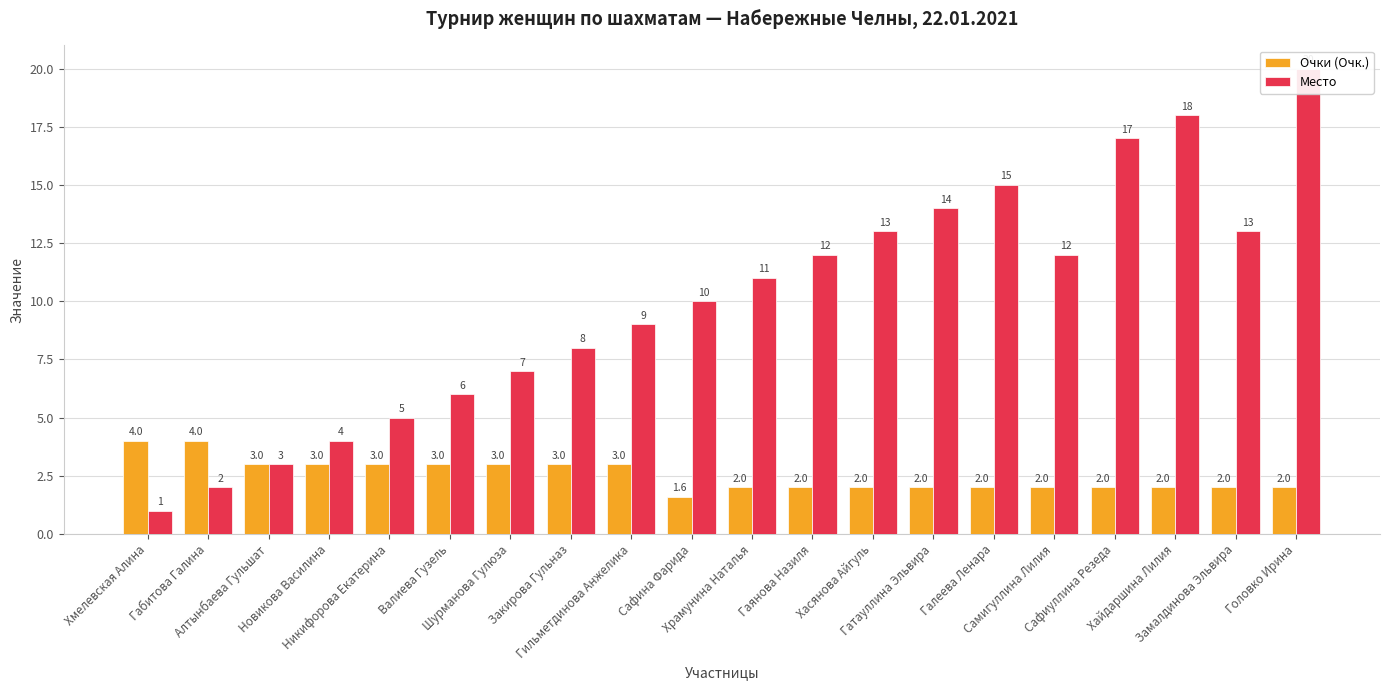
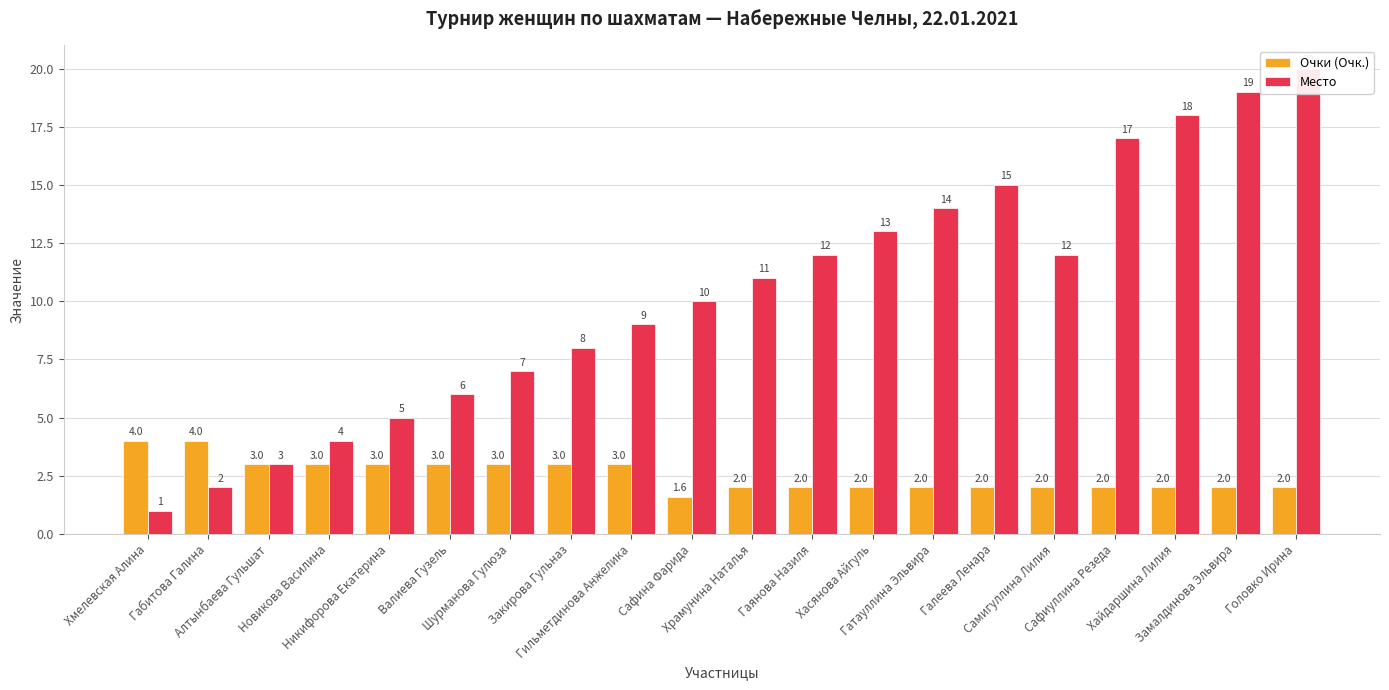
  {
    "Очки (Очк.)": {
      "Хмелевская Алина": 4.0,
      "Габитова Галина": 4.0,
      "Алтынбаева Гульшат": 3.0,
      "Новикова Василина": 3.0,
      "Никифорова Екатерина": 3.0,
      "Валиева Гузель": 3.0,
      "Шурманова Гулюза": 3.0,
      "Закирова Гульназ": 3.0,
      "Гильметдинова Анжелика": 3.0,
      "Сафина Фарида": 1.6,
      "Храмунина Наталья": 2.0,
      "Гаянова Назиля": 2.0,
      "Хасянова Айгуль": 2.0,
      "Гатауллина Эльвира": 2.0,
      "Галеева Ленара": 2.0,
      "Самигуллина Лилия": 2.0,
      "Сафиуллина Резеда": 2.0,
      "Хайдаршина Лилия": 2.0,
      "Замалдинова Эльвира": 2.0,
      "Головко Ирина": 2.0
    },
    "Место": {
      "Хмелевская Алина": 1,
      "Габитова Галина": 2,
      "Алтынбаева Гульшат": 3,
      "Новикова Василина": 4,
      "Никифорова Екатерина": 5,
      "Валиева Гузель": 6,
      "Шурманова Гулюза": 7,
      "Закирова Гульназ": 8,
      "Гильметдинова Анжелика": 9,
      "Сафина Фарида": 10,
      "Храмунина Наталья": 11,
      "Гаянова Назиля": 12,
      "Хасянова Айгуль": 13,
      "Гатауллина Эльвира": 14,
      "Галеева Ленара": 15,
      "Самигуллина Лилия": 12,
      "Сафиуллина Резеда": 17,
      "Хайдаршина Лилия": 18,
-     "Замалдинова Эльвира": 13
+     "Замалдинова Эльвира": 19
    }
  }
